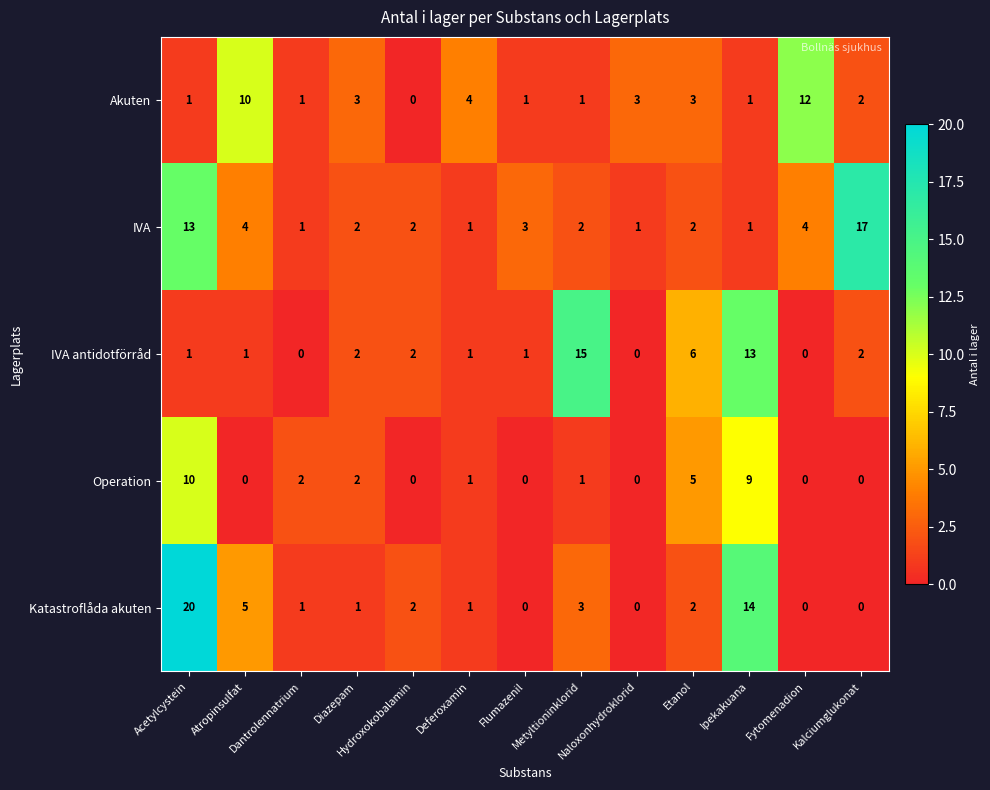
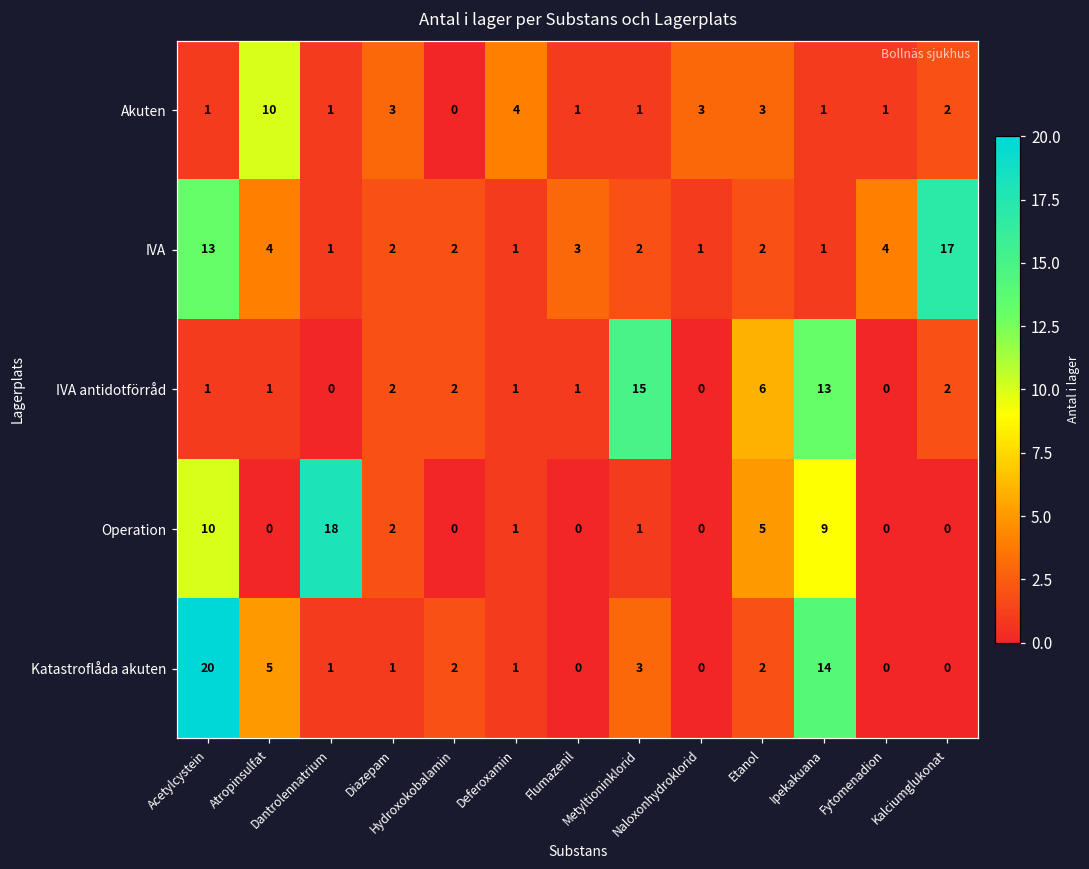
  {
    "Akuten": {
      "Acetylcystein": 1,
      "Atropinsulfat": 10,
      "Dantrolennatrium": 1,
      "Diazepam": 3,
      "Hydroxokobalamin": 0,
      "Deferoxamin": 4,
      "Flumazenil": 1,
      "Metyltioninklorid": 1,
      "Naloxonhydroklorid": 3,
      "Etanol": 3,
      "Ipekakuana": 1,
-     "Fytomenadion": 12
+     "Fytomenadion": 1
    },
    "IVA": {
      "Acetylcystein": 13,
      "Atropinsulfat": 4,
      "Dantrolennatrium": 1,
      "Diazepam": 2,
      "Hydroxokobalamin": 2,
      "Deferoxamin": 1,
      "Flumazenil": 3,
      "Metyltioninklorid": 2,
      "Naloxonhydroklorid": 1,
      "Etanol": 2,
      "Ipekakuana": 1,
      "Fytomenadion": 4,
      "Kalciumglukonat": 17
    },
    "IVA antidotförråd": {
      "Acetylcystein": 1,
      "Atropinsulfat": 1,
      "Dantrolennatrium": 0,
      "Diazepam": 2,
      "Hydroxokobalamin": 2,
      "Deferoxamin": 1,
      "Flumazenil": 1,
      "Metyltioninklorid": 15,
      "Naloxonhydroklorid": 0,
      "Etanol": 6,
      "Ipekakuana": 13,
      "Fytomenadion": 0,
      "Kalciumglukonat": 2
    },
    "Operation": {
      "Acetylcystein": 10,
      "Atropinsulfat": 0,
-     "Dantrolennatrium": 2,
+     "Dantrolennatrium": 18,
      "Diazepam": 2,
      "Hydroxokobalamin": 0,
      "Deferoxamin": 1,
      "Flumazenil": 0,
      "Metyltioninklorid": 1,
      "Naloxonhydroklorid": 0,
      "Etanol": 5,
      "Ipekakuana": 9,
      "Fytomenadion": 0,
      "Kalciumglukonat": 0
    },
    "Katastroflåda akuten": {
      "Acetylcystein": 20,
      "Atropinsulfat": 5,
      "Dantrolennatrium": 1,
      "Diazepam": 1,
      "Hydroxokobalamin": 2,
      "Deferoxamin": 1,
      "Flumazenil": 0,
      "Metyltioninklorid": 3,
      "Naloxonhydroklorid": 0,
      "Etanol": 2,
      "Ipekakuana": 14,
      "Fytomenadion": 0,
      "Kalciumglukonat": 0
    }
  }
